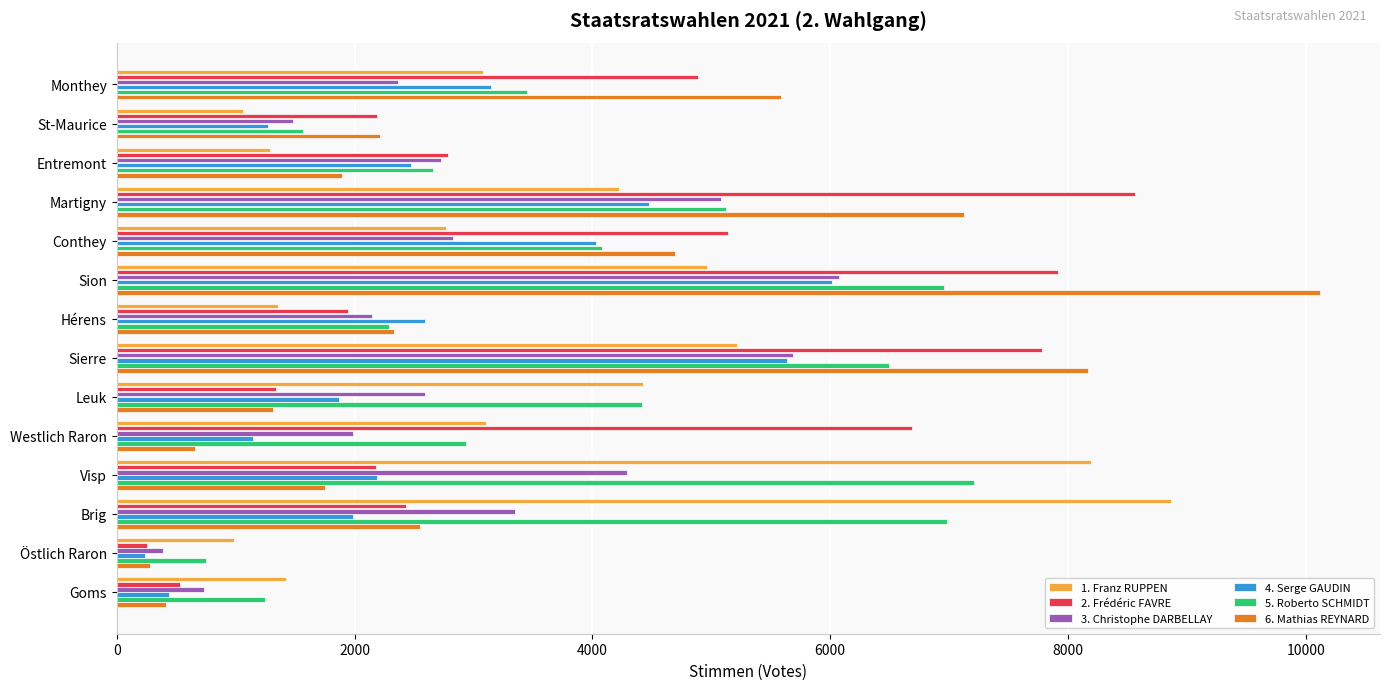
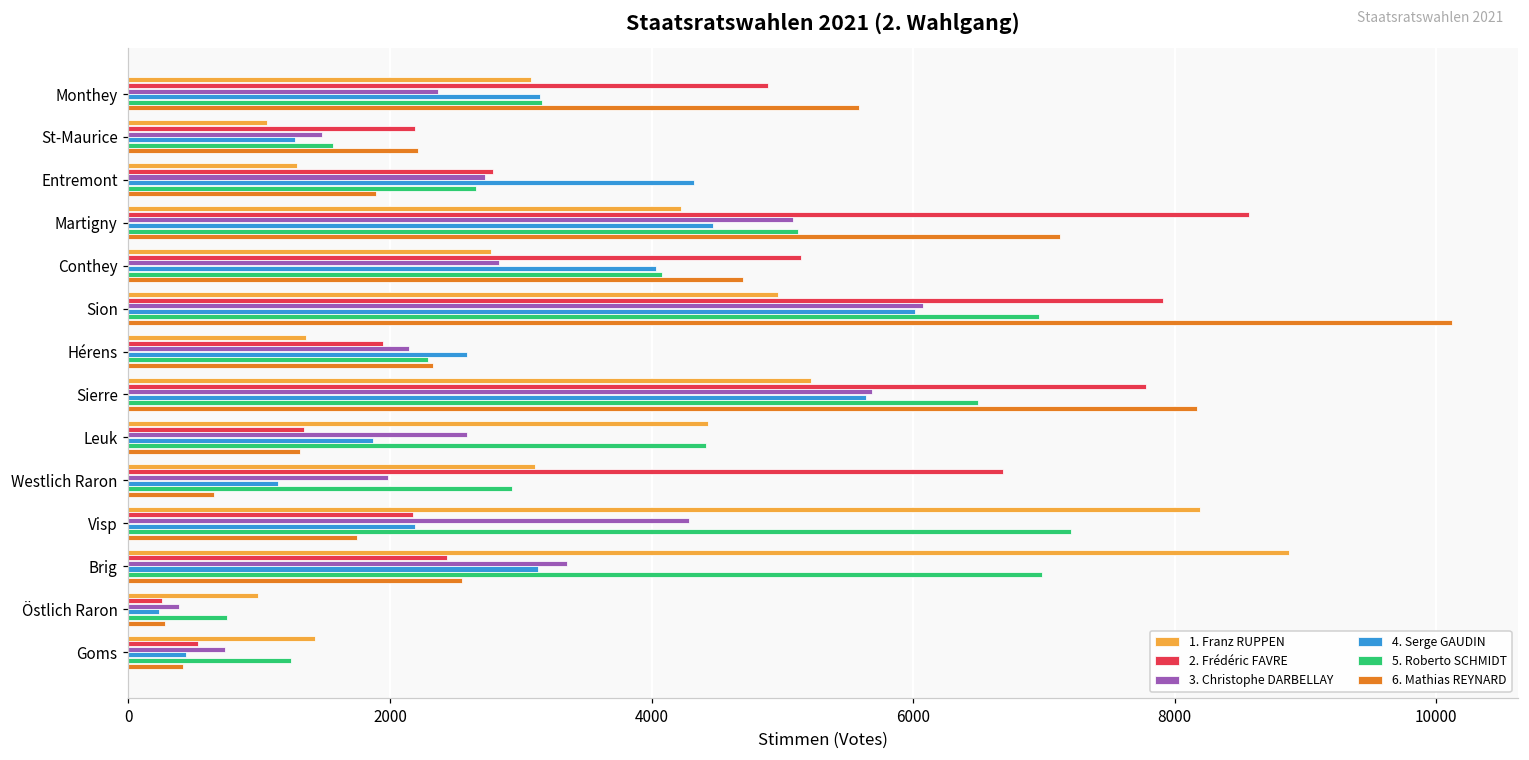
  {
    "2. Frédéric FAVRE": {
      "Monthey": 4890,
      "St-Maurice": 2190,
      "Entremont": 2790,
      "Martigny": 8570,
      "Conthey": 5140,
      "Sion": 7910,
      "Hérens": 1950,
      "Sierre": 7780,
      "Leuk": 1340,
      "Westlich Raron": 6690,
      "Visp": 2180,
      "Brig": 2430,
      "Östlich Raron": 250,
      "Goms": 530
    },
    "3. Christophe DARBELLAY": {
      "Monthey": 2370,
      "St-Maurice": 1480,
      "Entremont": 2730,
      "Martigny": 5080,
      "Conthey": 2830,
      "Sion": 6080,
      "Hérens": 2150,
      "Sierre": 5680,
      "Leuk": 2590,
      "Westlich Raron": 1990,
      "Visp": 4290,
      "Brig": 3350,
      "Östlich Raron": 390,
      "Goms": 740
    },
    "4. Serge GAUDIN": {
      "Monthey": 3150,
      "St-Maurice": 1270,
-     "Entremont": 2480,
+     "Entremont": 4320,
      "Martigny": 4470,
      "Conthey": 4030,
      "Sion": 6010,
      "Hérens": 2590,
      "Sierre": 5640,
      "Leuk": 1870,
      "Westlich Raron": 1140,
      "Visp": 2190,
-     "Brig": 1990,
+     "Brig": 3140,
      "Östlich Raron": 240,
      "Goms": 440
    },
    "5. Roberto SCHMIDT": {
-     "Monthey": 3450,
+     "Monthey": 3160,
      "St-Maurice": 1570,
      "Entremont": 2660,
      "Martigny": 5120,
      "Conthey": 4080,
      "Sion": 6960,
      "Hérens": 2290,
      "Sierre": 6500,
      "Leuk": 4420,
      "Westlich Raron": 2940,
      "Visp": 7210,
      "Brig": 6980,
      "Östlich Raron": 750,
      "Goms": 1240
    }
  }
